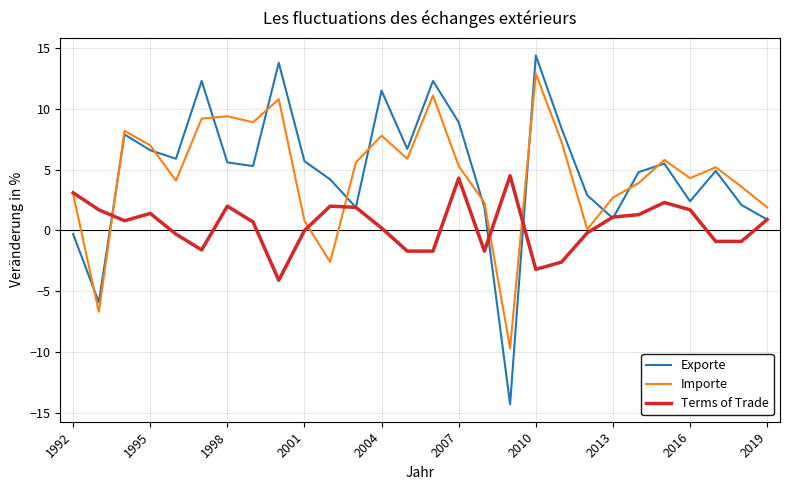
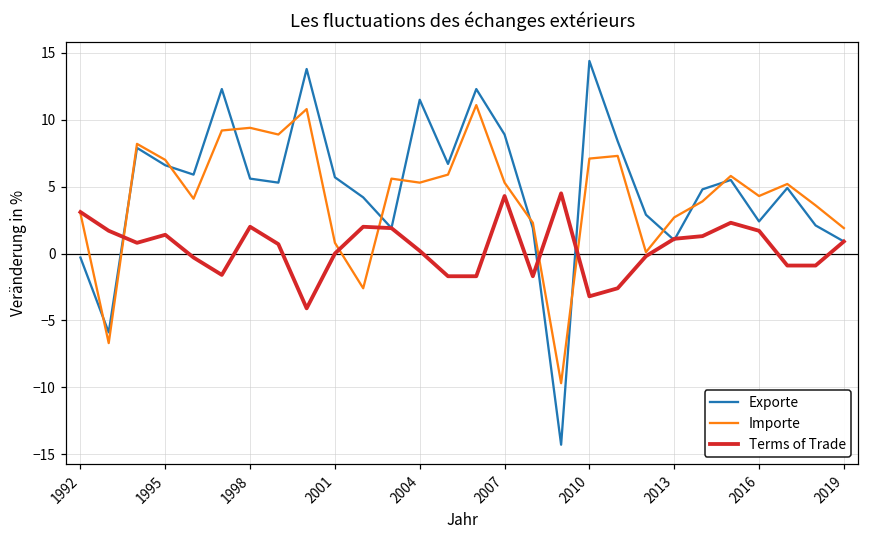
  {
    "Exporte": {
      "1992": -0.3,
      "1995": 6.6,
      "1998": 5.6,
      "2001": 5.7,
      "2004": 11.5,
      "2007": 8.9,
      "2010": 14.4,
      "2016": 2.4
    },
    "Importe": {
      "1995": 7.0,
      "1998": 9.4,
      "2001": 0.8,
-     "2004": 7.8,
+     "2004": 5.3,
      "2007": 5.3,
-     "2010": 12.9,
+     "2010": 7.1,
      "2013": 2.7,
      "2016": 4.3,
      "2019": 1.9
    },
    "Terms of Trade": {
      "1995": 1.4,
      "1998": 2.0,
      "2001": 0.0,
      "2004": 0.2,
      "2007": 4.3,
      "2010": -3.2,
      "2016": 1.7
    }
  }
